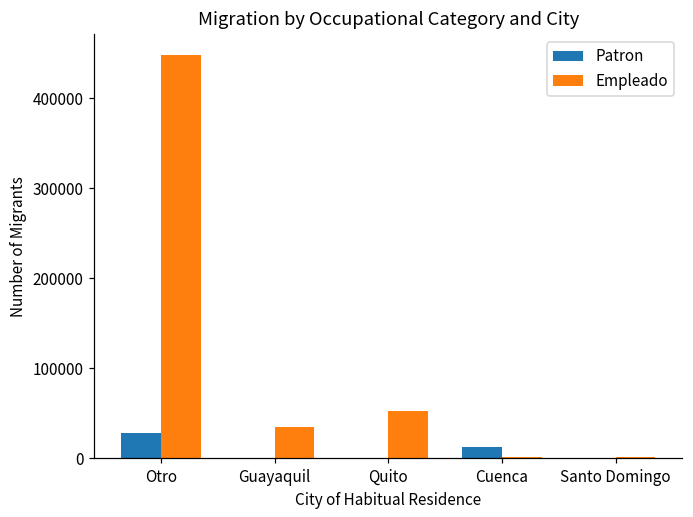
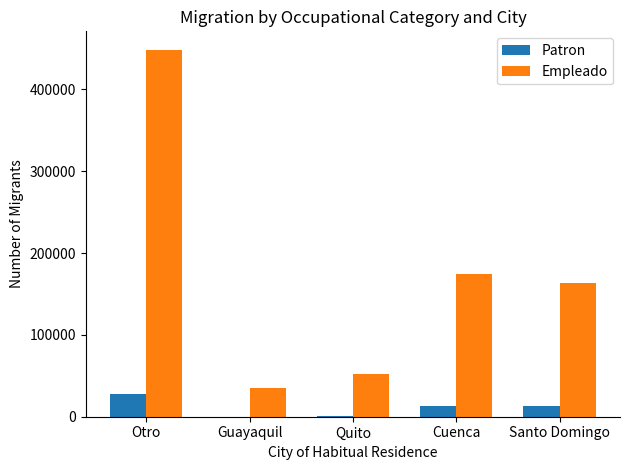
  {
    "Patron": {
      "Otro": 30000,
      "Cuenca": 10000,
-     "Santo Domingo": 0
+     "Santo Domingo": 10000
    },
    "Empleado": {
      "Otro": 450000,
      "Guayaquil": 30000,
      "Quito": 50000,
-     "Cuenca": 0,
-     "Santo Domingo": 0
+     "Cuenca": 170000,
+     "Santo Domingo": 160000
    }
  }
